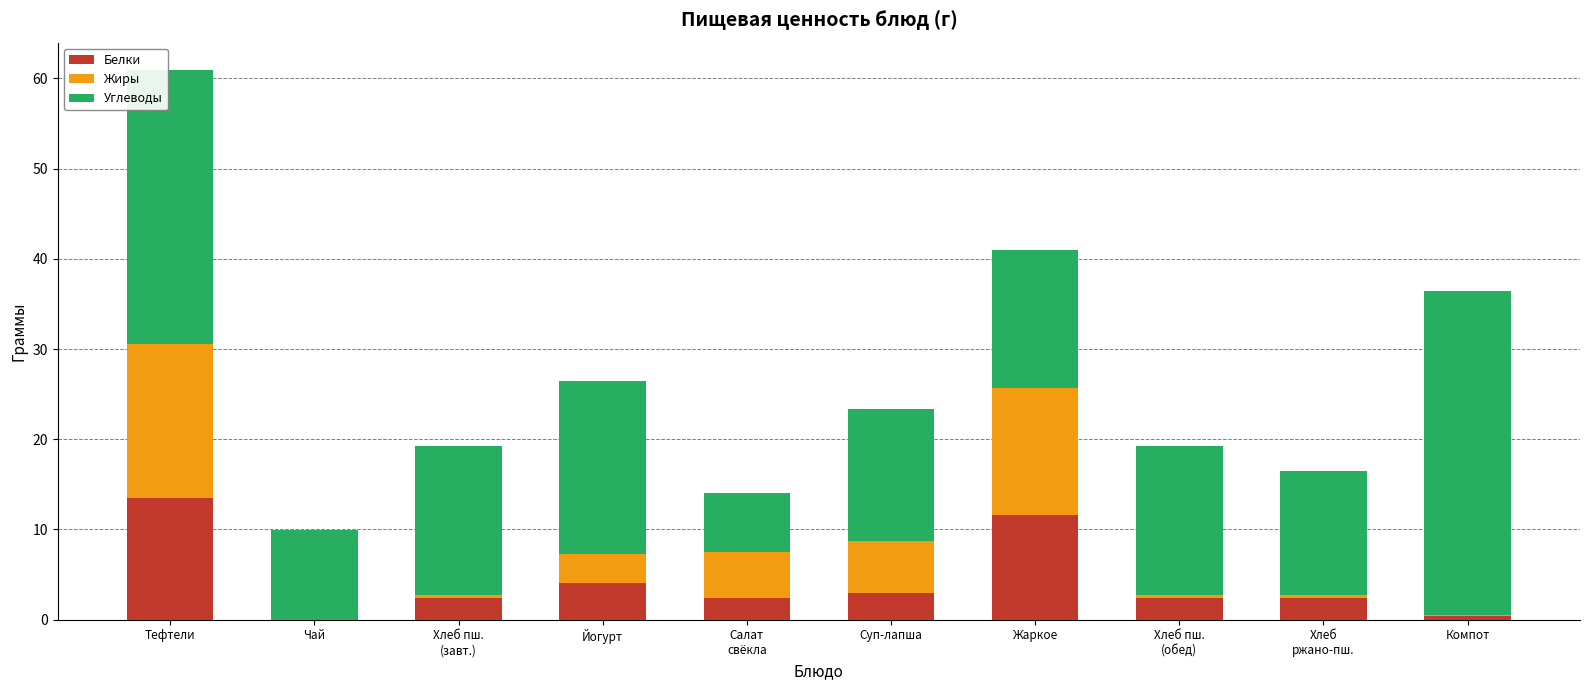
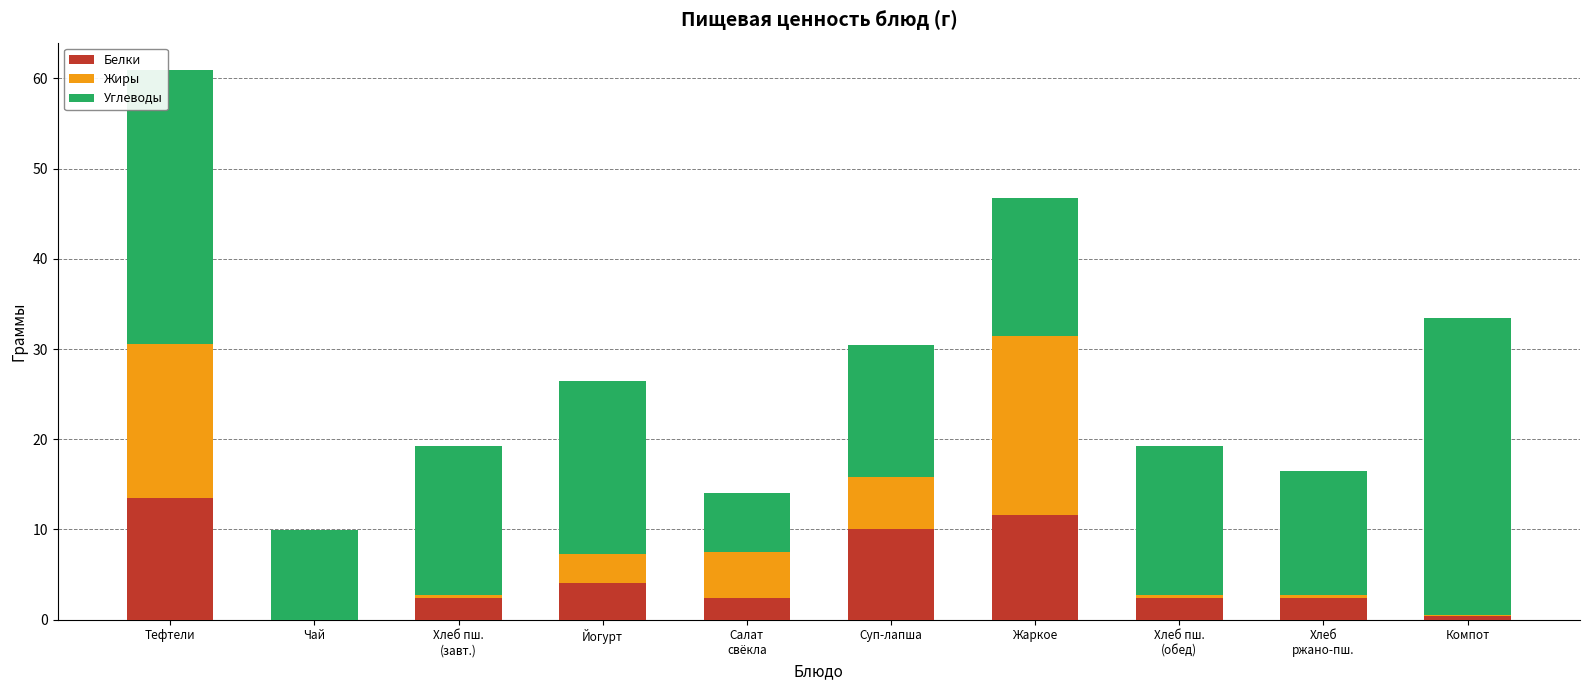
  {
    "Белки": {
      "Тефтели": 14,
      "Чай": 0,
      "Хлеб пш. (завт.)": 2,
      "Йогурт": 4,
      "Салат свёкла": 2,
-     "Суп-лапша": 3,
+     "Суп-лапша": 10,
      "Жаркое": 12,
      "Хлеб пш. (обед)": 2,
      "Хлеб ржано-пш.": 2,
      "Компот": 0
    },
    "Жиры": {
      "Тефтели": 17,
      "Чай": 0,
      "Хлеб пш. (завт.)": 0,
      "Йогурт": 3,
      "Салат свёкла": 5,
      "Суп-лапша": 6,
-     "Жаркое": 14,
+     "Жаркое": 20,
      "Хлеб пш. (обед)": 0,
      "Хлеб ржано-пш.": 0
    },
    "Углеводы": {
      "Тефтели": 30,
      "Чай": 10,
      "Хлеб пш. (завт.)": 17,
      "Йогурт": 19,
      "Салат свёкла": 7,
      "Суп-лапша": 15,
      "Жаркое": 15,
      "Хлеб пш. (обед)": 17,
      "Хлеб ржано-пш.": 14,
-     "Компот": 36
+     "Компот": 33
    }
  }
